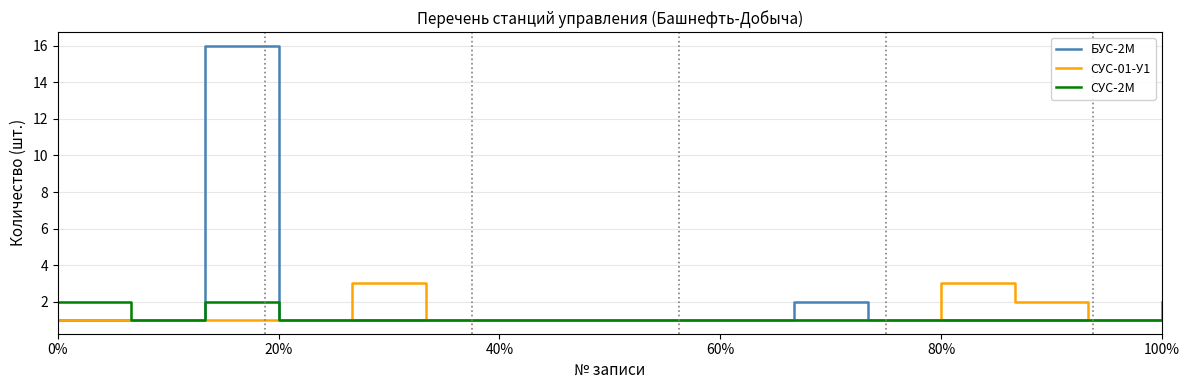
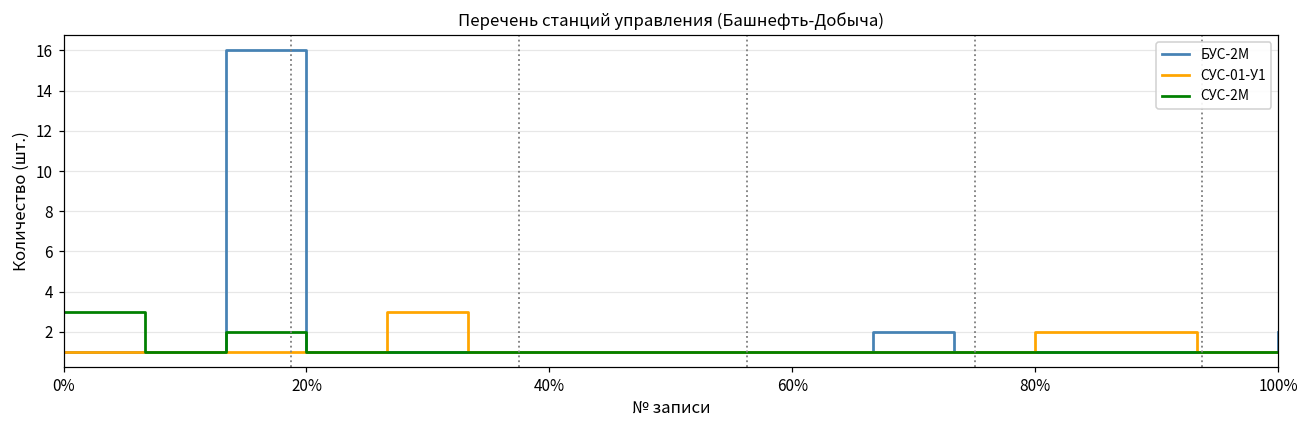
  {
    "БУС-2M": {
      "100%": 2
    },
    "СУС-01-У1": {
-     "80%": 3
+     "80%": 2
    },
    "СУС-2M": {
-     "0%": 2
+     "0%": 3
    }
  }
